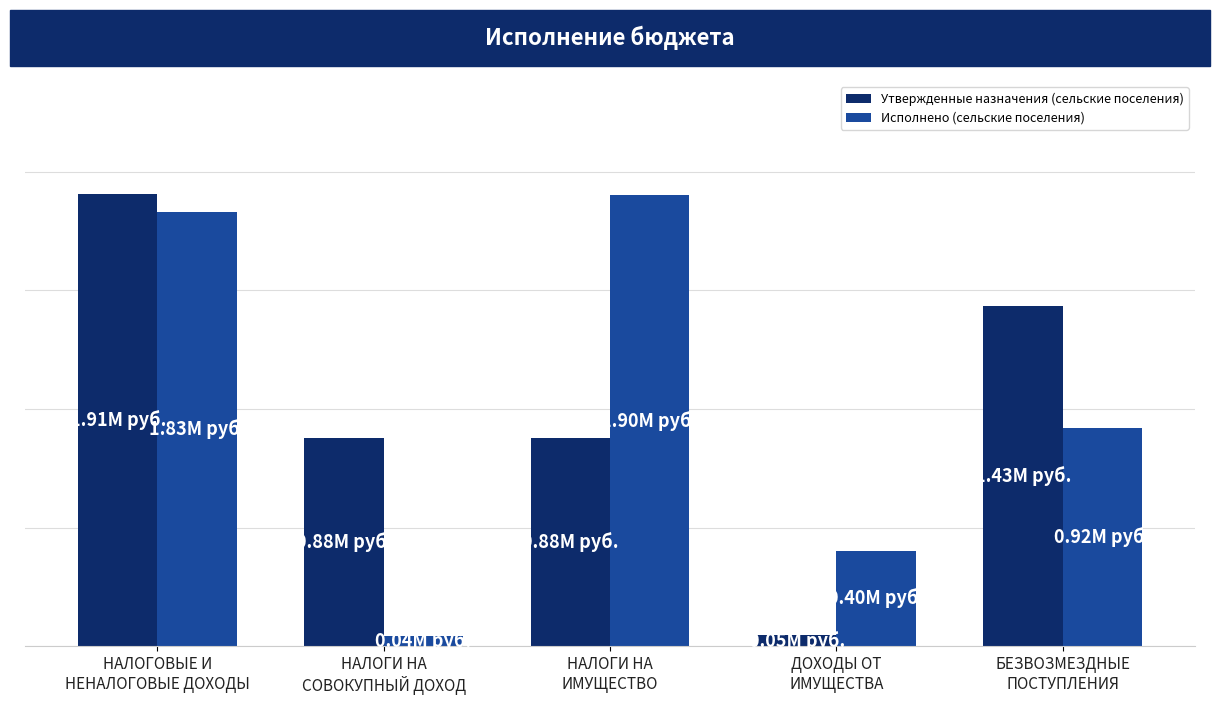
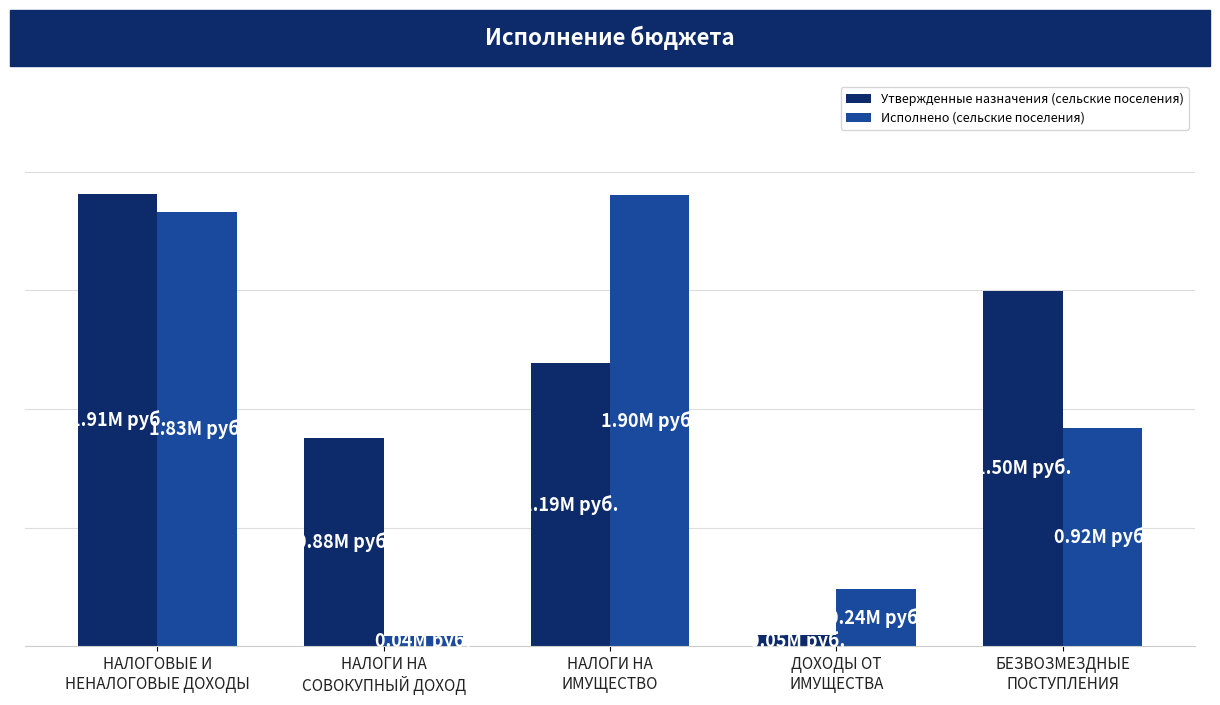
  {
    "Утвержденные назначения (сельские поселения)": {
-     "НАЛОГИ НА ИМУЩЕСТВО": "0.88М",
-     "БЕЗВОЗМЕЗДНЫЕ ПОСТУПЛЕНИЯ": "1.43М"
+     "НАЛОГИ НА ИМУЩЕСТВО": "1.19М",
+     "БЕЗВОЗМЕЗДНЫЕ ПОСТУПЛЕНИЯ": "1.50М"
    },
    "Исполнено (сельские поселения)": {
-     "ДОХОДЫ ОТ ИМУЩЕСТВА": "0.40М"
+     "ДОХОДЫ ОТ ИМУЩЕСТВА": "0.24М"
    }
  }
